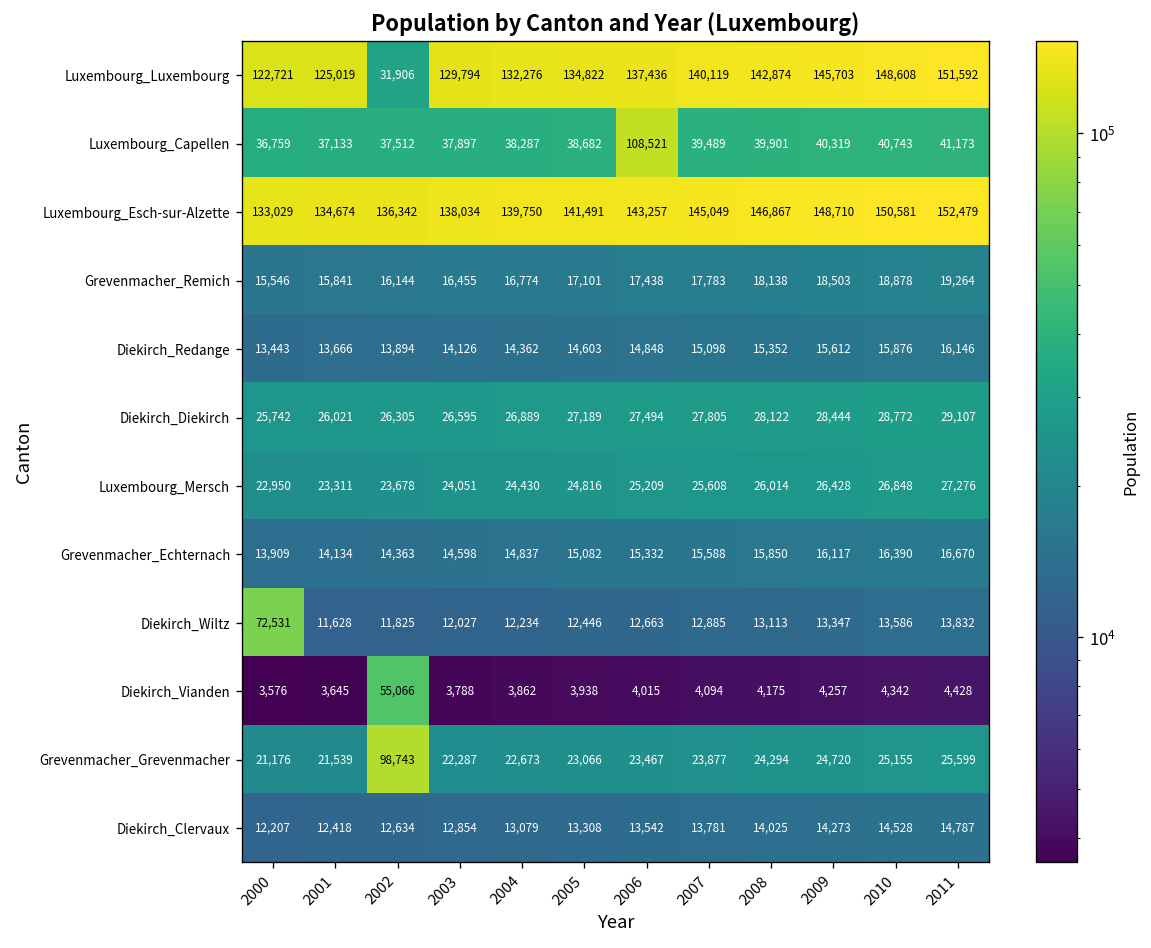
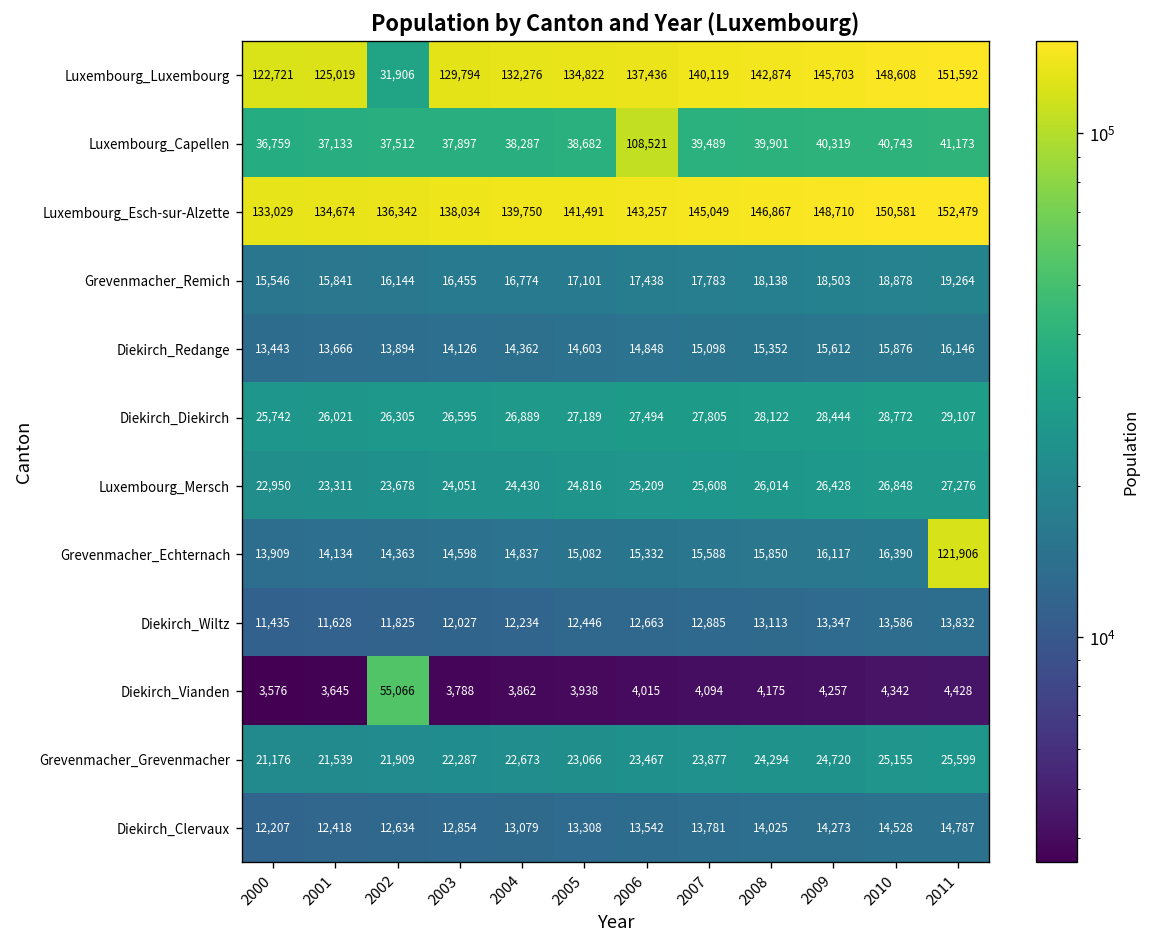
  {
    "Luxembourg_Luxembourg": {
      "2000": "122,721",
      "2001": "125,019",
      "2002": "31,906",
      "2003": "129,794",
      "2004": "132,276",
      "2005": "134,822",
      "2006": "137,436",
      "2007": "140,119",
      "2008": "142,874",
      "2009": "145,703",
      "2010": "148,608",
      "2011": "151,592"
    },
    "Luxembourg_Capellen": {
      "2000": "36,759",
      "2001": "37,133",
      "2002": "37,512",
      "2003": "37,897",
      "2004": "38,287",
      "2005": "38,682",
      "2006": "108,521",
      "2007": "39,489",
      "2008": "39,901",
      "2009": "40,319",
      "2010": "40,743",
      "2011": "41,173"
    },
    "Luxembourg_Esch-sur-Alzette": {
      "2000": "133,029",
      "2001": "134,674",
      "2002": "136,342",
      "2003": "138,034",
      "2004": "139,750",
      "2005": "141,491",
      "2006": "143,257",
      "2007": "145,049",
      "2008": "146,867",
      "2009": "148,710",
      "2010": "150,581",
      "2011": "152,479"
    },
    "Grevenmacher_Remich": {
      "2000": "15,546",
      "2001": "15,841",
      "2002": "16,144",
      "2003": "16,455",
      "2004": "16,774",
      "2005": "17,101",
      "2006": "17,438",
      "2007": "17,783",
      "2008": "18,138",
      "2009": "18,503",
      "2010": "18,878",
      "2011": "19,264"
    },
    "Diekirch_Redange": {
      "2000": "13,443",
      "2001": "13,666",
      "2002": "13,894",
      "2003": "14,126",
      "2004": "14,362",
      "2005": "14,603",
      "2006": "14,848",
      "2007": "15,098",
      "2008": "15,352",
      "2009": "15,612",
      "2010": "15,876",
      "2011": "16,146"
    },
    "Diekirch_Diekirch": {
      "2000": "25,742",
      "2001": "26,021",
      "2002": "26,305",
      "2003": "26,595",
      "2004": "26,889",
      "2005": "27,189",
      "2006": "27,494",
      "2007": "27,805",
      "2008": "28,122",
      "2009": "28,444",
      "2010": "28,772",
      "2011": "29,107"
    },
    "Luxembourg_Mersch": {
      "2000": "22,950",
      "2001": "23,311",
      "2002": "23,678",
      "2003": "24,051",
      "2004": "24,430",
      "2005": "24,816",
      "2006": "25,209",
      "2007": "25,608",
      "2008": "26,014",
      "2009": "26,428",
      "2010": "26,848",
      "2011": "27,276"
    },
    "Grevenmacher_Echternach": {
      "2000": "13,909",
      "2001": "14,134",
      "2002": "14,363",
      "2003": "14,598",
      "2004": "14,837",
      "2005": "15,082",
      "2006": "15,332",
      "2007": "15,588",
      "2008": "15,850",
      "2009": "16,117",
      "2010": "16,390",
-     "2011": "16,670"
+     "2011": "121,906"
    },
    "Diekirch_Wiltz": {
-     "2000": "72,531",
+     "2000": "11,435",
      "2001": "11,628",
      "2002": "11,825",
      "2003": "12,027",
      "2004": "12,234",
      "2005": "12,446",
      "2006": "12,663",
      "2007": "12,885",
      "2008": "13,113",
      "2009": "13,347",
      "2010": "13,586",
      "2011": "13,832"
    },
    "Diekirch_Vianden": {
      "2000": "3,576",
      "2001": "3,645",
      "2002": "55,066",
      "2003": "3,788",
      "2004": "3,862",
      "2005": "3,938",
      "2006": "4,015",
      "2007": "4,094",
      "2008": "4,175",
      "2009": "4,257",
      "2010": "4,342",
      "2011": "4,428"
    },
    "Grevenmacher_Grevenmacher": {
      "2000": "21,176",
      "2001": "21,539",
-     "2002": "98,743",
+     "2002": "21,909",
      "2003": "22,287",
      "2004": "22,673",
      "2005": "23,066",
      "2006": "23,467",
      "2007": "23,877",
      "2008": "24,294",
      "2009": "24,720",
      "2010": "25,155",
      "2011": "25,599"
    },
    "Diekirch_Clervaux": {
      "2000": "12,207",
      "2001": "12,418",
      "2002": "12,634",
      "2003": "12,854",
      "2004": "13,079",
      "2005": "13,308",
      "2006": "13,542",
      "2007": "13,781",
      "2008": "14,025",
      "2009": "14,273",
      "2010": "14,528",
      "2011": "14,787"
    }
  }
